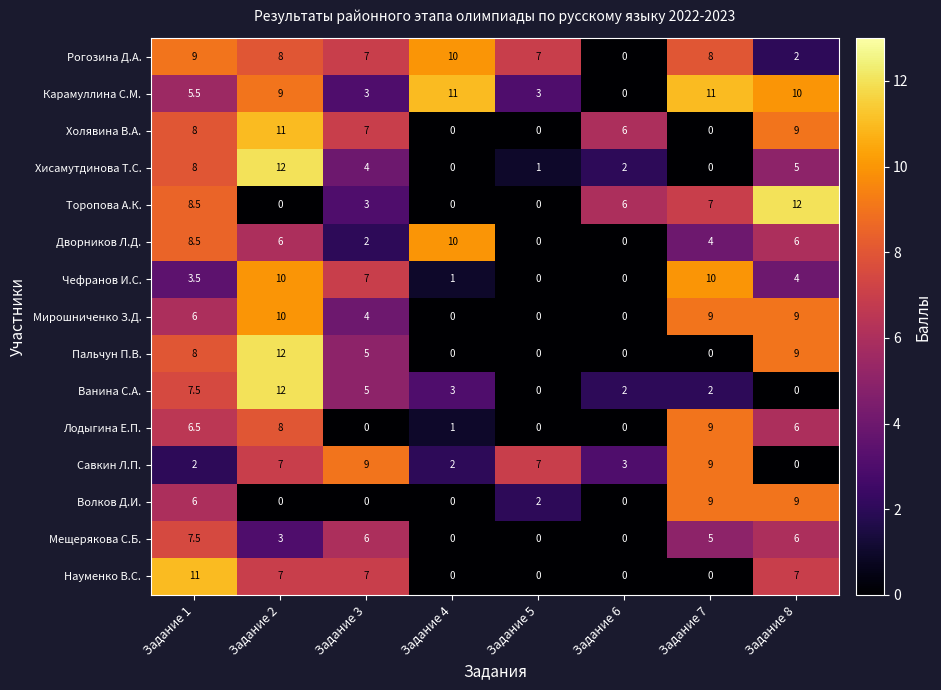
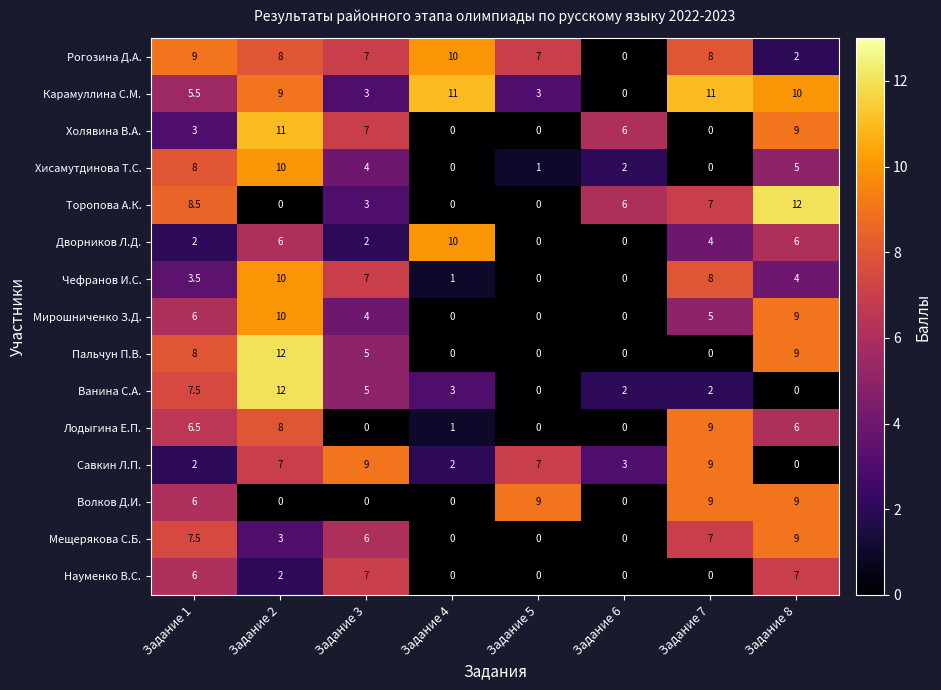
  {
    "Рогозина Д.А.": {
      "Задание 1": 9,
      "Задание 2": 8,
      "Задание 3": 7,
      "Задание 4": 10,
      "Задание 5": 7,
      "Задание 6": 0,
      "Задание 7": 8,
      "Задание 8": 2
    },
    "Карамуллина С.М.": {
      "Задание 1": 5.5,
      "Задание 2": 9,
      "Задание 3": 3,
      "Задание 4": 11,
      "Задание 5": 3,
      "Задание 6": 0,
      "Задание 7": 11,
      "Задание 8": 10
    },
    "Холявина В.А.": {
-     "Задание 1": 8,
+     "Задание 1": 3,
      "Задание 2": 11,
      "Задание 3": 7,
      "Задание 4": 0,
      "Задание 5": 0,
      "Задание 6": 6,
      "Задание 7": 0,
      "Задание 8": 9
    },
    "Хисамутдинова Т.С.": {
      "Задание 1": 8,
-     "Задание 2": 12,
+     "Задание 2": 10,
      "Задание 3": 4,
      "Задание 4": 0,
      "Задание 5": 1,
      "Задание 6": 2,
      "Задание 7": 0,
      "Задание 8": 5
    },
    "Торопова А.К.": {
      "Задание 1": 8.5,
      "Задание 2": 0,
      "Задание 3": 3,
      "Задание 4": 0,
      "Задание 5": 0,
      "Задание 6": 6,
      "Задание 7": 7,
      "Задание 8": 12
    },
    "Дворников Л.Д.": {
-     "Задание 1": 8.5,
+     "Задание 1": 2,
      "Задание 2": 6,
      "Задание 3": 2,
      "Задание 4": 10,
      "Задание 5": 0,
      "Задание 6": 0,
      "Задание 7": 4,
      "Задание 8": 6
    },
    "Чефранов И.С.": {
      "Задание 1": 3.5,
      "Задание 2": 10,
      "Задание 3": 7,
      "Задание 4": 1,
      "Задание 5": 0,
      "Задание 6": 0,
-     "Задание 7": 10,
+     "Задание 7": 8,
      "Задание 8": 4
    },
    "Мирошниченко З.Д.": {
      "Задание 1": 6,
      "Задание 2": 10,
      "Задание 3": 4,
      "Задание 4": 0,
      "Задание 5": 0,
      "Задание 6": 0,
-     "Задание 7": 9,
+     "Задание 7": 5,
      "Задание 8": 9
    },
    "Пальчун П.В.": {
      "Задание 1": 8,
      "Задание 2": 12,
      "Задание 3": 5,
      "Задание 4": 0,
      "Задание 5": 0,
      "Задание 6": 0,
      "Задание 7": 0,
      "Задание 8": 9
    },
    "Ванина С.А.": {
      "Задание 1": 7.5,
      "Задание 2": 12,
      "Задание 3": 5,
      "Задание 4": 3,
      "Задание 5": 0,
      "Задание 6": 2,
      "Задание 7": 2,
      "Задание 8": 0
    },
    "Лодыгина Е.П.": {
      "Задание 1": 6.5,
      "Задание 2": 8,
      "Задание 3": 0,
      "Задание 4": 1,
      "Задание 5": 0,
      "Задание 6": 0,
      "Задание 7": 9,
      "Задание 8": 6
    },
    "Савкин Л.П.": {
      "Задание 1": 2,
      "Задание 2": 7,
      "Задание 3": 9,
      "Задание 4": 2,
      "Задание 5": 7,
      "Задание 6": 3,
      "Задание 7": 9,
      "Задание 8": 0
    },
    "Волков Д.И.": {
      "Задание 1": 6,
      "Задание 2": 0,
      "Задание 3": 0,
      "Задание 4": 0,
-     "Задание 5": 2,
+     "Задание 5": 9,
      "Задание 6": 0,
      "Задание 7": 9,
      "Задание 8": 9
    },
    "Мещерякова С.Б.": {
      "Задание 1": 7.5,
      "Задание 2": 3,
      "Задание 3": 6,
      "Задание 4": 0,
      "Задание 5": 0,
      "Задание 6": 0,
-     "Задание 7": 5,
-     "Задание 8": 6
+     "Задание 7": 7,
+     "Задание 8": 9
    },
    "Науменко В.С.": {
-     "Задание 1": 11,
-     "Задание 2": 7,
+     "Задание 1": 6,
+     "Задание 2": 2,
      "Задание 3": 7,
      "Задание 4": 0,
      "Задание 5": 0,
      "Задание 6": 0,
      "Задание 7": 0,
      "Задание 8": 7
    }
  }
